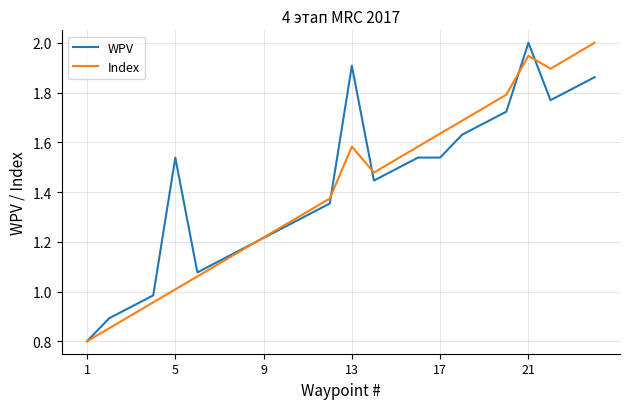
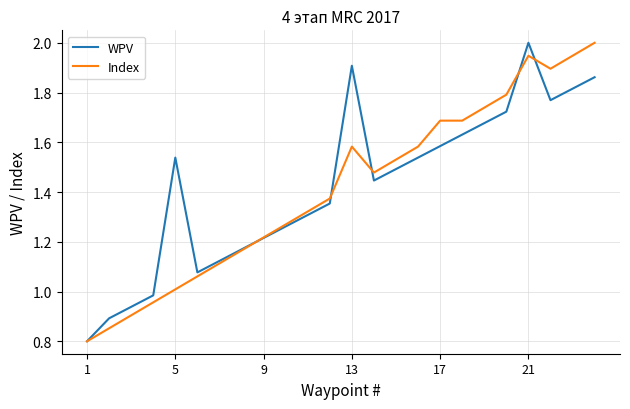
  {
    "WPV": {
      "5": 1.54,
      "13": 1.91,
-     "17": 1.54,
+     "17": 1.58,
      "21": 2.00
    },
    "Index": {
      "5": 1.01,
      "13": 1.58,
-     "17": 1.63,
+     "17": 1.69,
      "21": 1.95
    }
  }
